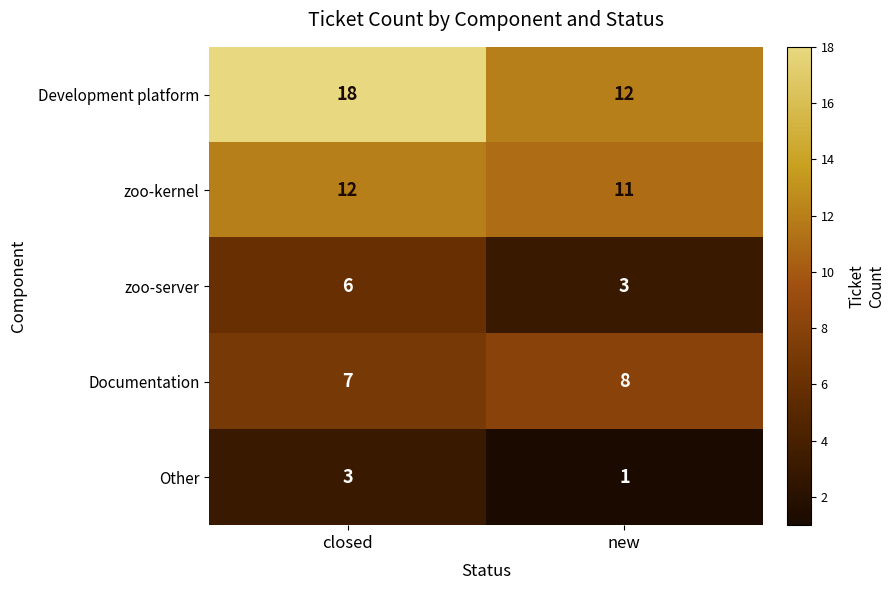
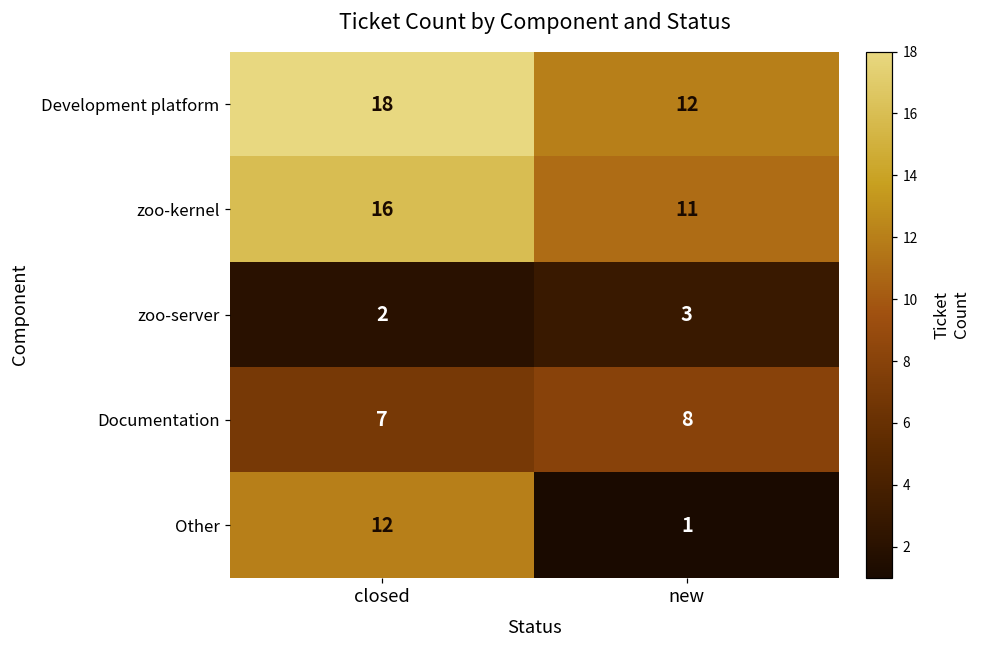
  {
    "Development platform": {
      "closed": 18,
      "new": 12
    },
    "zoo-kernel": {
-     "closed": 12,
+     "closed": 16,
      "new": 11
    },
    "zoo-server": {
-     "closed": 6,
+     "closed": 2,
      "new": 3
    },
    "Documentation": {
      "closed": 7,
      "new": 8
    },
    "Other": {
-     "closed": 3,
+     "closed": 12,
      "new": 1
    }
  }
